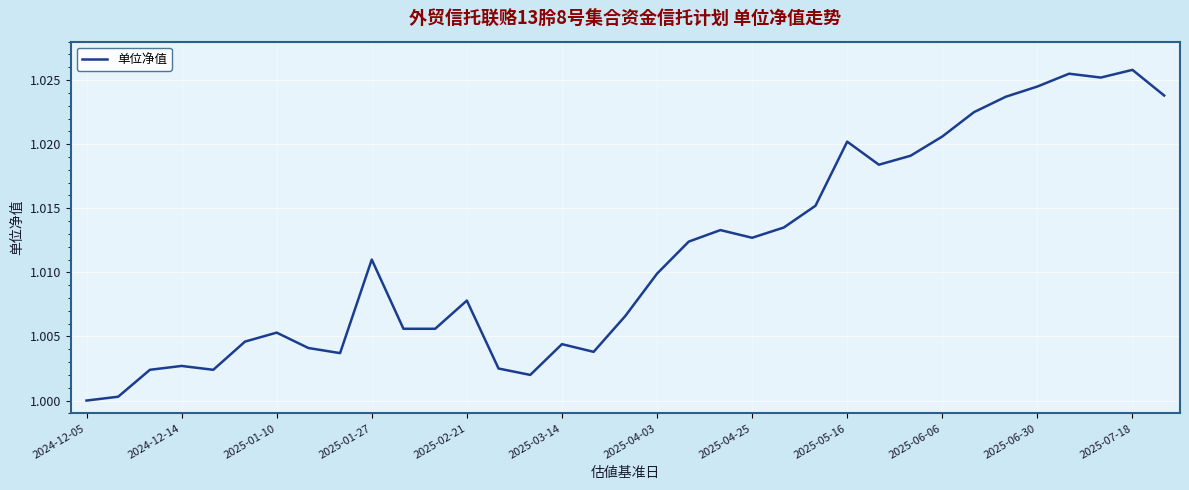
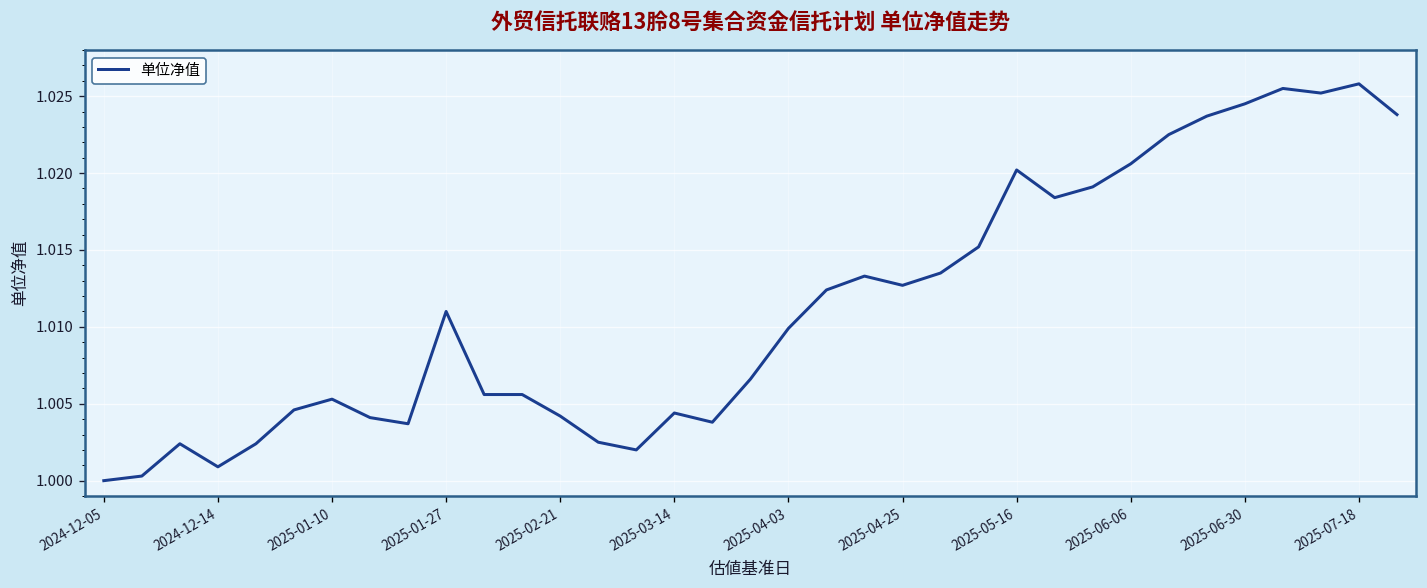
  {
    "2024-12-05": 1.0000,
-   "2024-12-14": 1.0027,
+   "2024-12-14": 1.0009,
    "2025-01-10": 1.0053,
    "2025-01-27": 1.0110,
-   "2025-02-21": 1.0078,
+   "2025-02-21": 1.0042,
    "2025-03-14": 1.0044,
    "2025-04-03": 1.0099,
    "2025-04-25": 1.0127,
    "2025-05-16": 1.0202,
    "2025-06-06": 1.0206,
    "2025-06-30": 1.0245,
    "2025-07-18": 1.0258
  }
